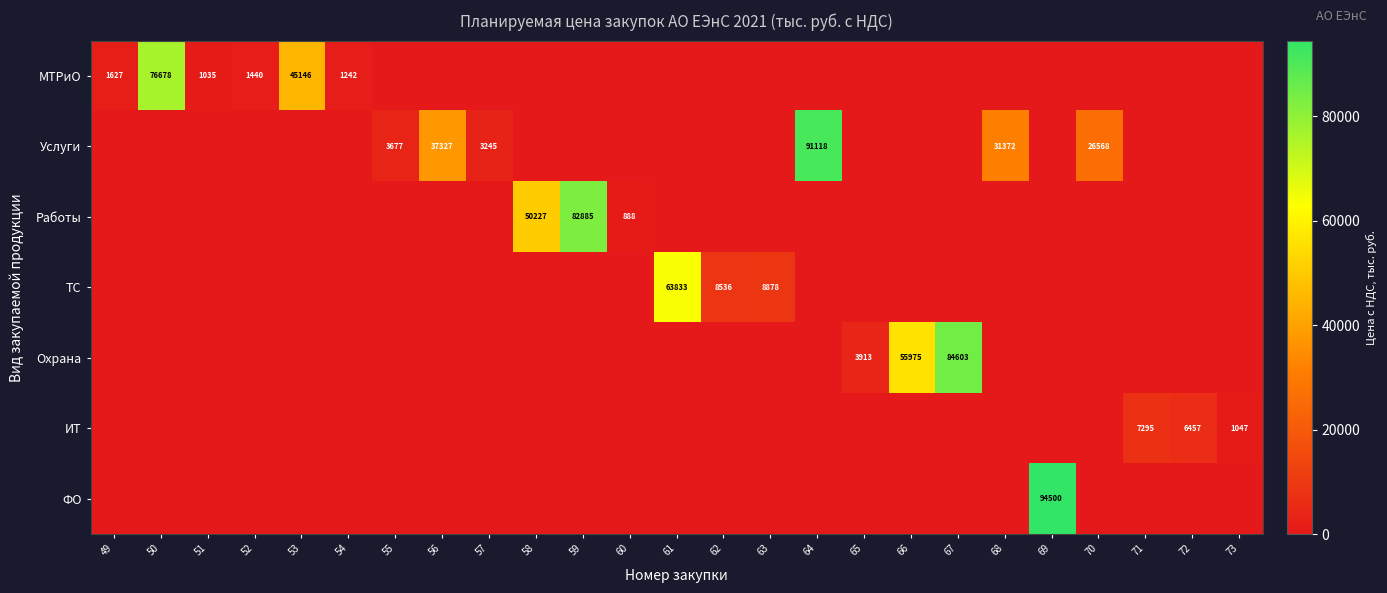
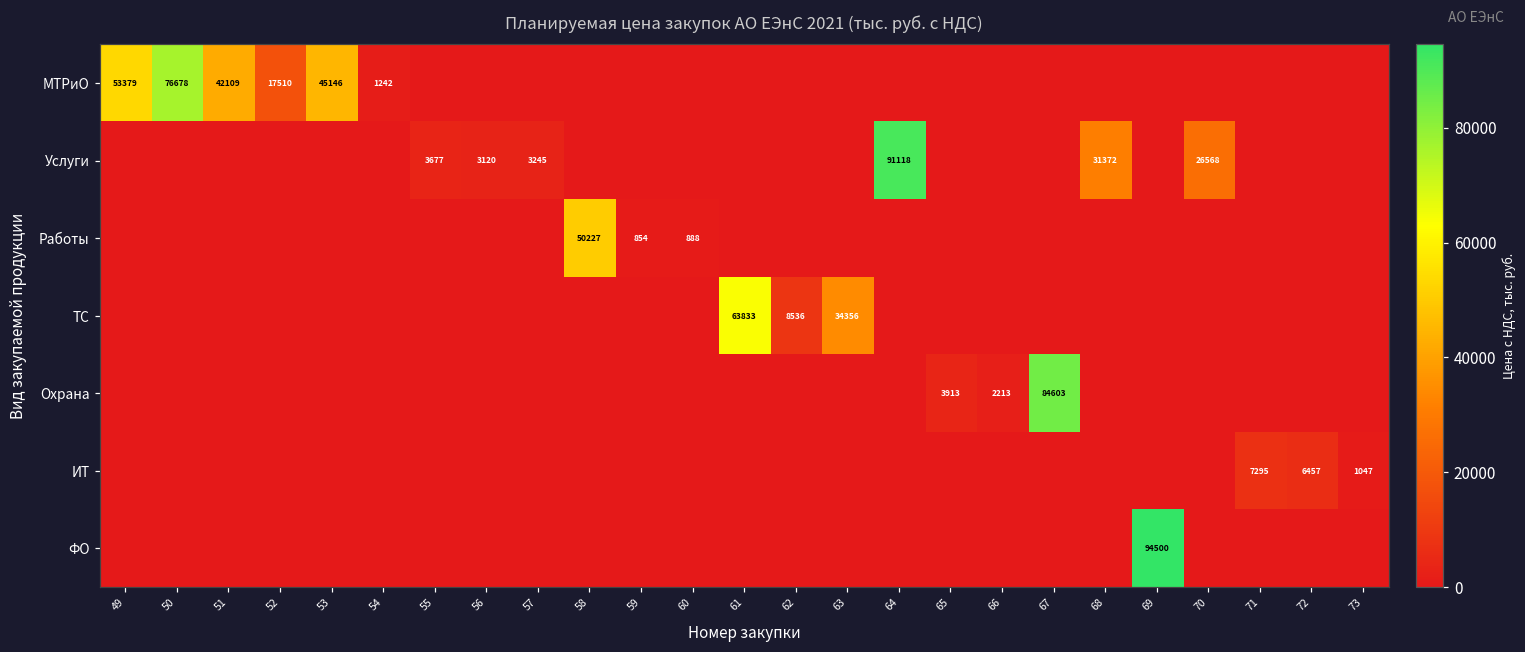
  {
    "МТРиО": {
-     "49": 1627,
+     "49": 53379,
      "50": 76678,
-     "51": 1035,
-     "52": 1440,
+     "51": 42109,
+     "52": 17510,
      "53": 45146,
      "54": 1242
    },
    "Услуги": {
      "55": 3677,
-     "56": 37327,
+     "56": 3120,
      "57": 3245,
      "64": 91118,
      "68": 31372,
      "70": 26568
    },
    "Работы": {
      "58": 50227,
-     "59": 82885,
+     "59": 854,
      "60": 888
    },
    "ТС": {
      "61": 63833,
      "62": 8536,
-     "63": 8878
+     "63": 34356
    },
    "Охрана": {
      "65": 3913,
-     "66": 55975,
+     "66": 2213,
      "67": 84603
    },
    "ИТ": {
      "71": 7295,
      "72": 6457,
      "73": 1047
    },
    "ФО": {
      "69": 94500
    }
  }
